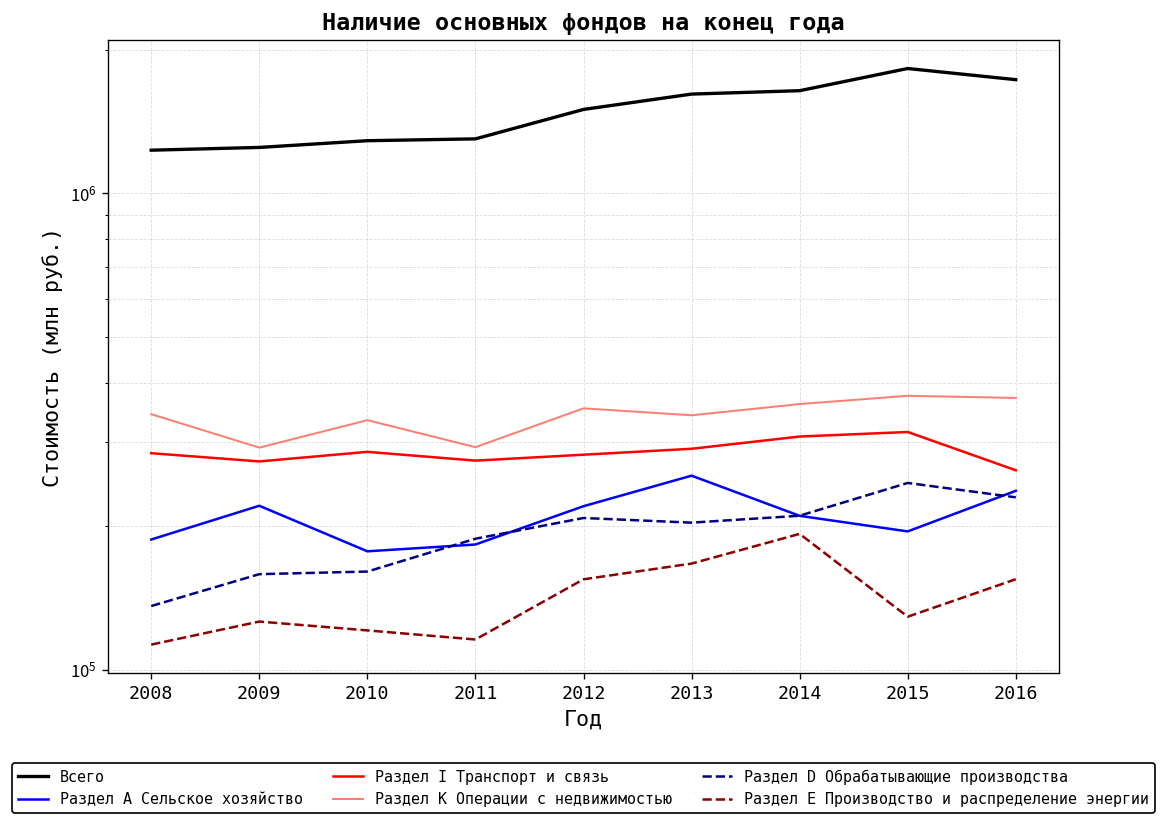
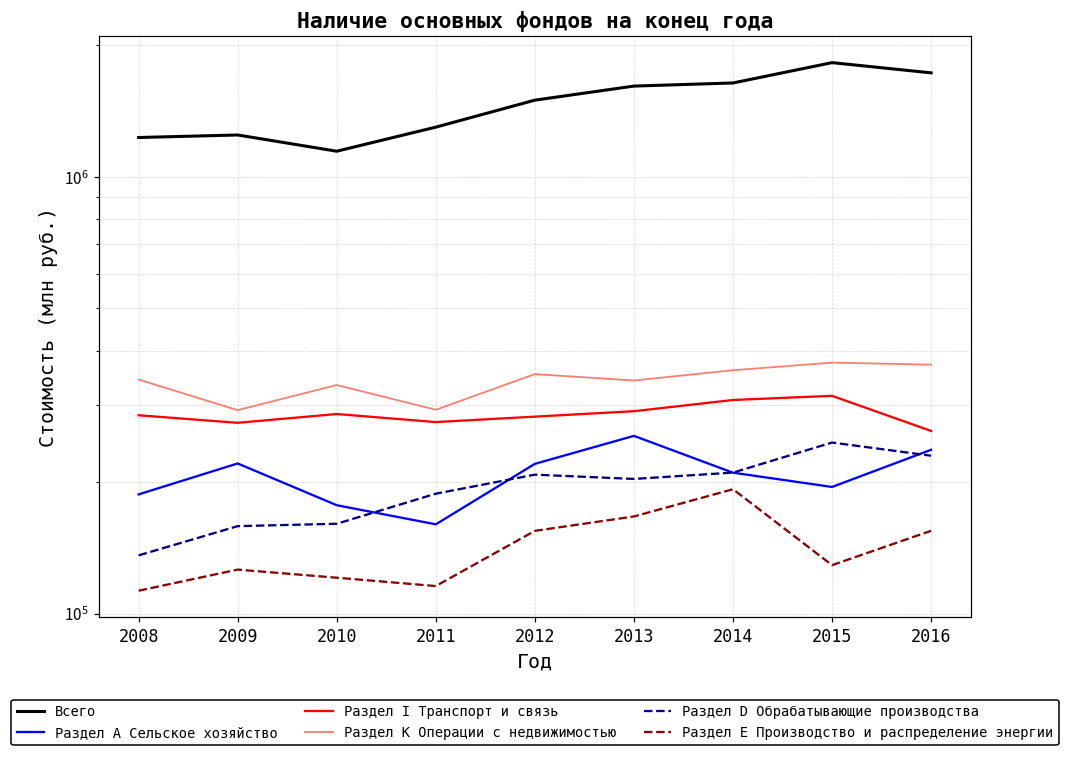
  {
    "Всего": {
      "2008": 1230000,
      "2009": 1250000,
-     "2010": 1290000,
+     "2010": 1140000,
      "2011": 1300000,
      "2012": 1500000,
      "2013": 1610000,
      "2014": 1640000,
      "2015": 1800000,
      "2016": 1700000
    },
    "Раздел А Сельское хозяйство": {
      "2008": 190000,
      "2009": 220000,
      "2010": 180000,
-     "2011": 180000,
+     "2011": 160000,
      "2012": 220000,
      "2013": 260000,
      "2015": 200000,
      "2016": 240000
    },
    "Раздел I Транспорт и связь": {
      "2008": 280000,
      "2009": 270000,
      "2010": 290000,
      "2011": 270000,
      "2012": 280000,
      "2013": 290000,
      "2014": 310000,
      "2015": 320000,
      "2016": 260000
    },
    "Раздел K Операции с недвижимостью": {
      "2008": 340000,
      "2009": 290000,
      "2010": 330000,
      "2011": 290000,
      "2012": 350000,
      "2013": 340000,
      "2014": 360000,
      "2015": 380000,
      "2016": 370000
    },
    "Раздел D Обрабатывающие производства": {
      "2008": 136000,
      "2009": 159000,
      "2010": 161000,
      "2011": 190000,
      "2012": 210000,
      "2013": 200000,
      "2015": 250000,
      "2016": 230000
    },
    "Раздел Е Производство и распределение энергии": {
      "2008": 113000,
      "2009": 126000,
      "2010": 121000,
      "2011": 116000,
      "2012": 155000,
      "2013": 167000,
      "2014": 190000,
      "2015": 129000,
      "2016": 155000
    }
  }
